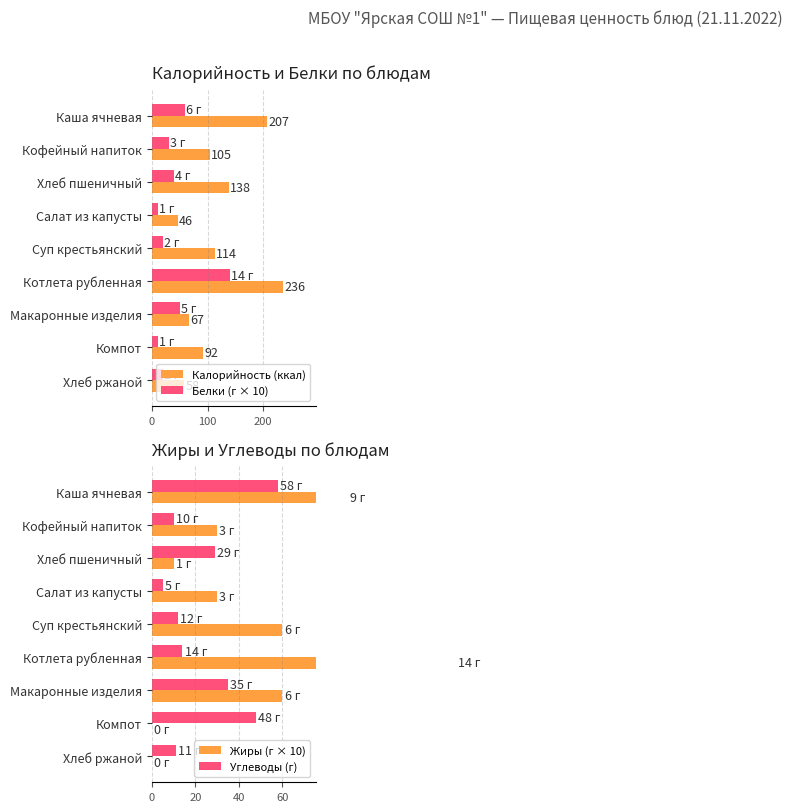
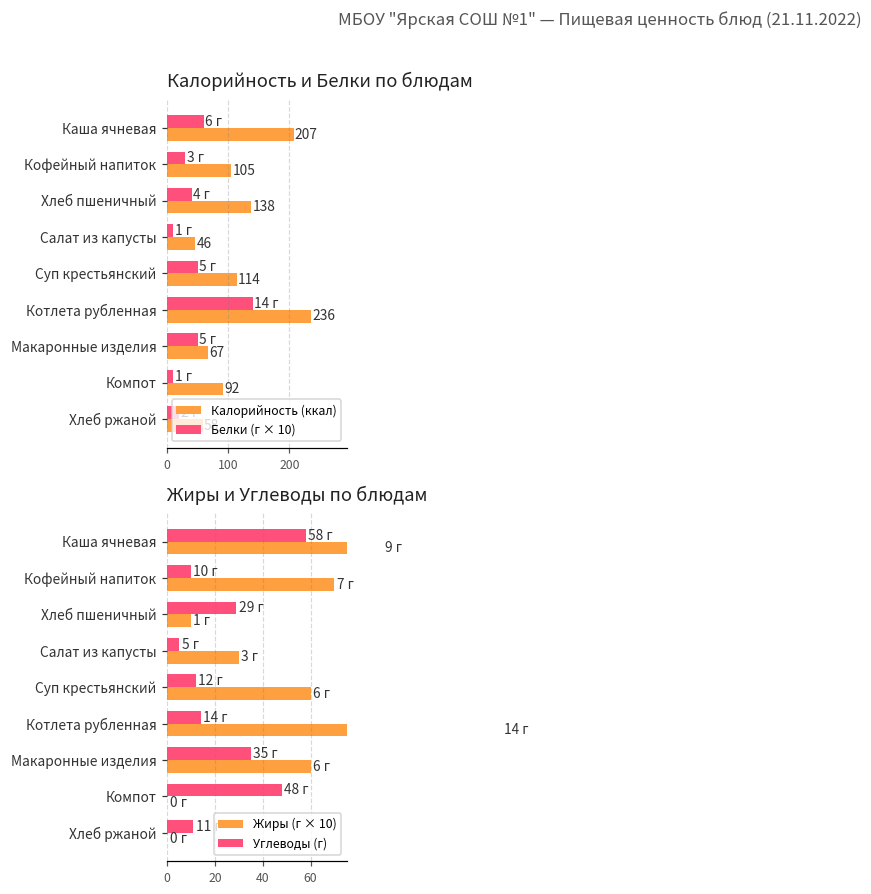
  {
    "Калорийность и Белки по блюдам": {
      "Калорийность (ккал)": {
        "Каша ячневая": 207,
        "Кофейный напиток": 105,
        "Хлеб пшеничный": 138,
        "Салат из капусты": 46,
        "Суп крестьянский": 114,
        "Котлета рубленная": 236,
        "Макаронные изделия": 67,
        "Компот": 92
      },
      "Белки (г × 10)": {
-       "Суп крестьянский": 2
+       "Суп крестьянский": 5
      }
    },
    "Жиры и Углеводы по блюдам": {
      "Жиры (г × 10)": {
-       "Кофейный напиток": 3,
+       "Кофейный напиток": 7,
        "Компот": 0,
        "Хлеб ржаной": 0
      },
      "Углеводы (г)": {
        "Каша ячневая": 58,
        "Кофейный напиток": 10,
        "Хлеб пшеничный": 29,
        "Салат из капусты": 5,
        "Суп крестьянский": 12,
        "Котлета рубленная": 14,
        "Макаронные изделия": 35,
        "Компот": 48
      }
    }
  }
